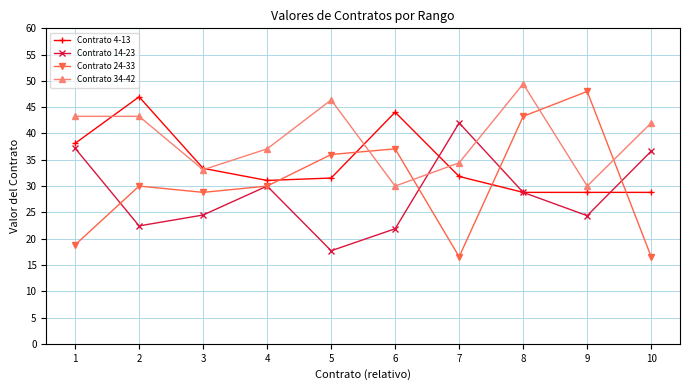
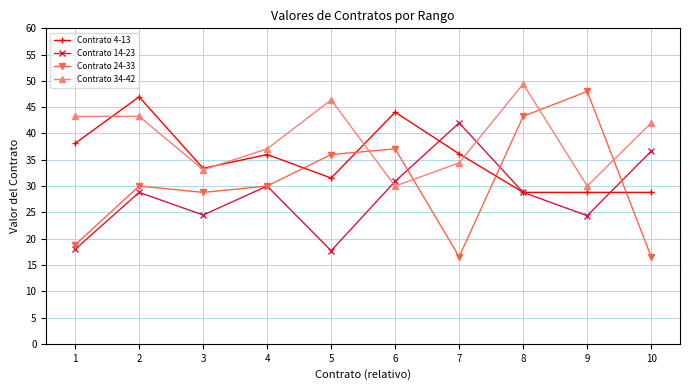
  {
    "Contrato 4-13": {
      "1": 38,
      "2": 47,
-     "4": 31,
+     "4": 36,
      "5": 32,
      "6": 44,
-     "7": 32,
+     "7": 36,
      "9": 29,
      "10": 29
    },
    "Contrato 14-23": {
-     "1": 37,
-     "2": 22,
+     "1": 18,
+     "2": 29,
      "3": 24,
      "5": 18,
-     "6": 22,
+     "6": 31,
      "7": 42,
      "9": 24,
      "10": 37
    }
  }
